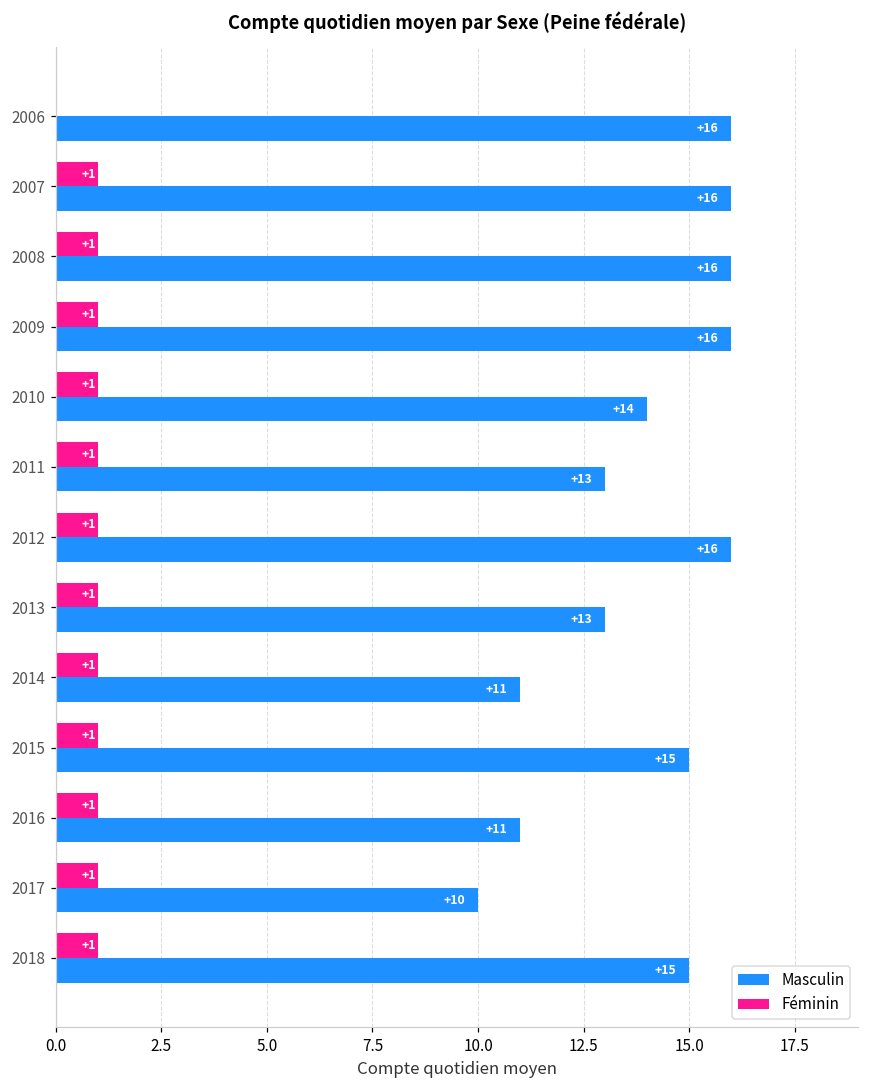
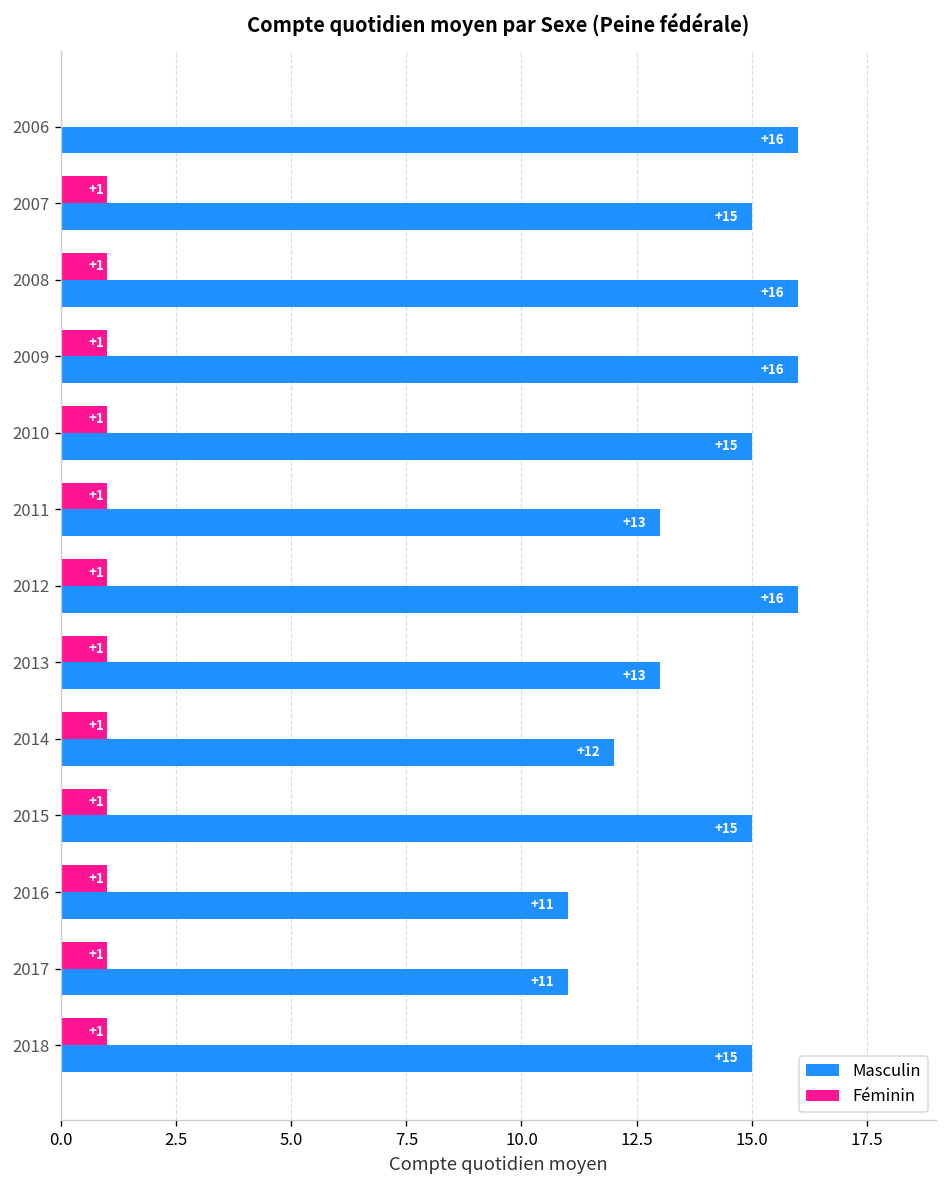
  {
    "Masculin": {
      "2006": "+16",
-     "2007": "+16",
+     "2007": "+15",
      "2008": "+16",
      "2009": "+16",
-     "2010": "+14",
+     "2010": "+15",
      "2011": "+13",
      "2012": "+16",
      "2013": "+13",
-     "2014": "+11",
+     "2014": "+12",
      "2015": "+15",
      "2016": "+11",
-     "2017": "+10",
+     "2017": "+11",
      "2018": "+15"
    },
    "Féminin": {
      "2007": "+1",
      "2008": "+1",
      "2009": "+1",
      "2010": "+1",
      "2011": "+1",
      "2012": "+1",
      "2013": "+1",
      "2014": "+1",
      "2015": "+1",
      "2016": "+1",
      "2017": "+1",
      "2018": "+1"
    }
  }
